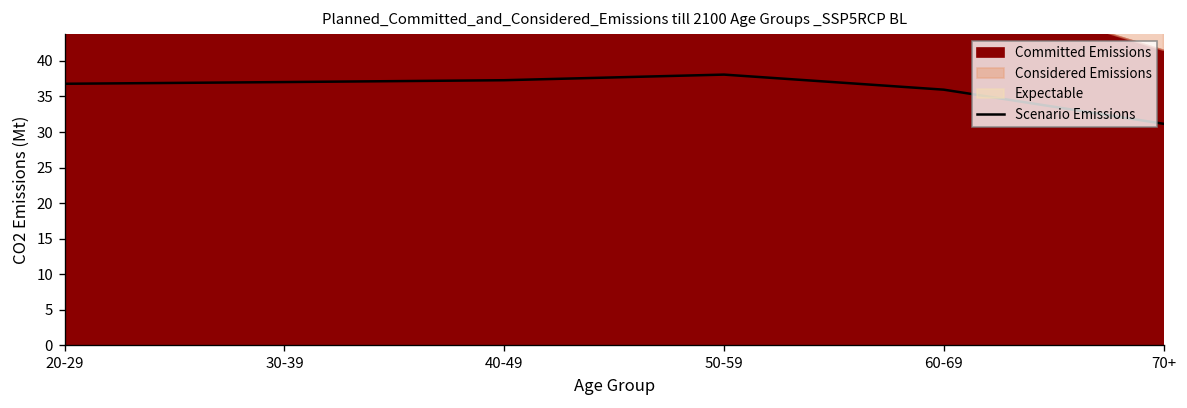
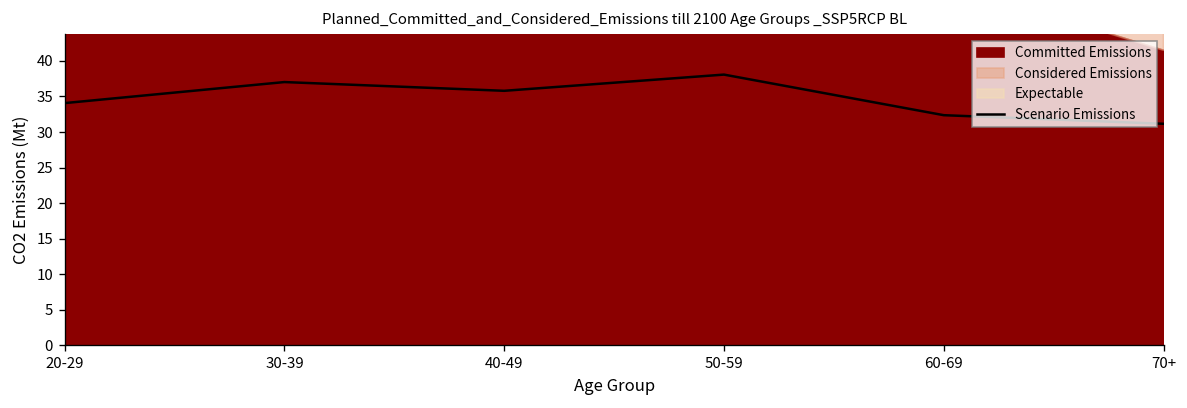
  {
    "Scenario Emissions": {
-     "20-29": 37,
+     "20-29": 34,
      "30-39": 37,
-     "40-49": 37,
+     "40-49": 36,
      "50-59": 38,
-     "60-69": 36,
+     "60-69": 32,
      "70+": 31
    },
    "Committed Emissions": {
      "70+": 42
    }
  }
